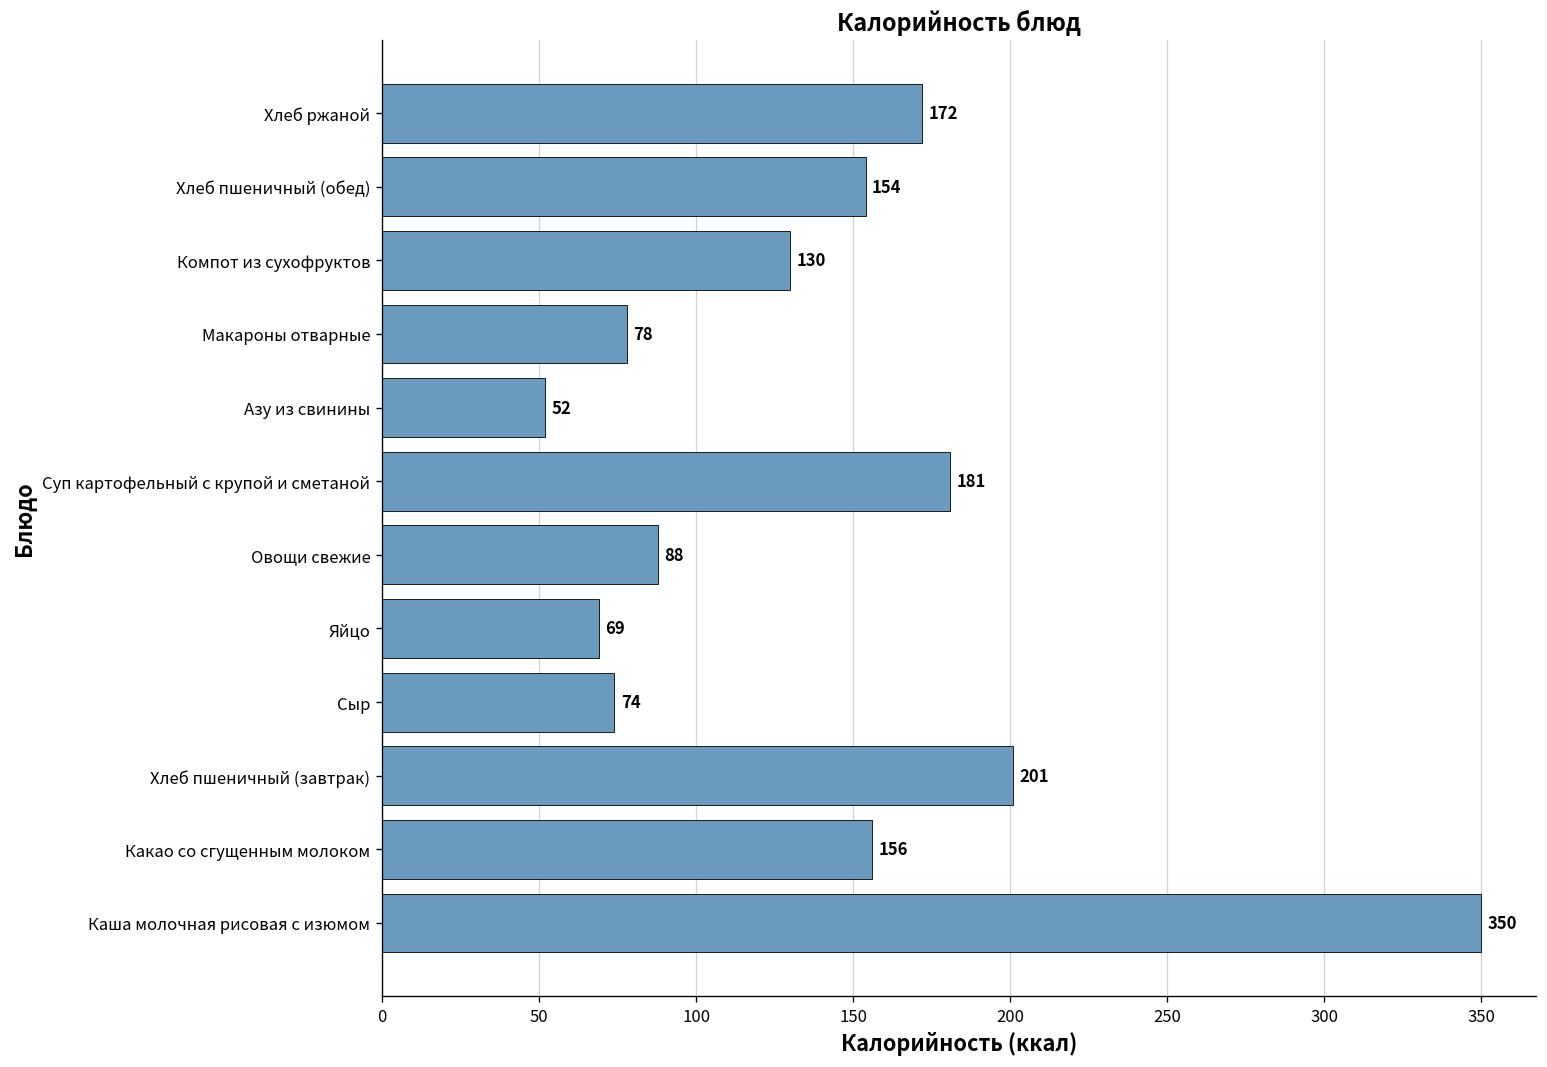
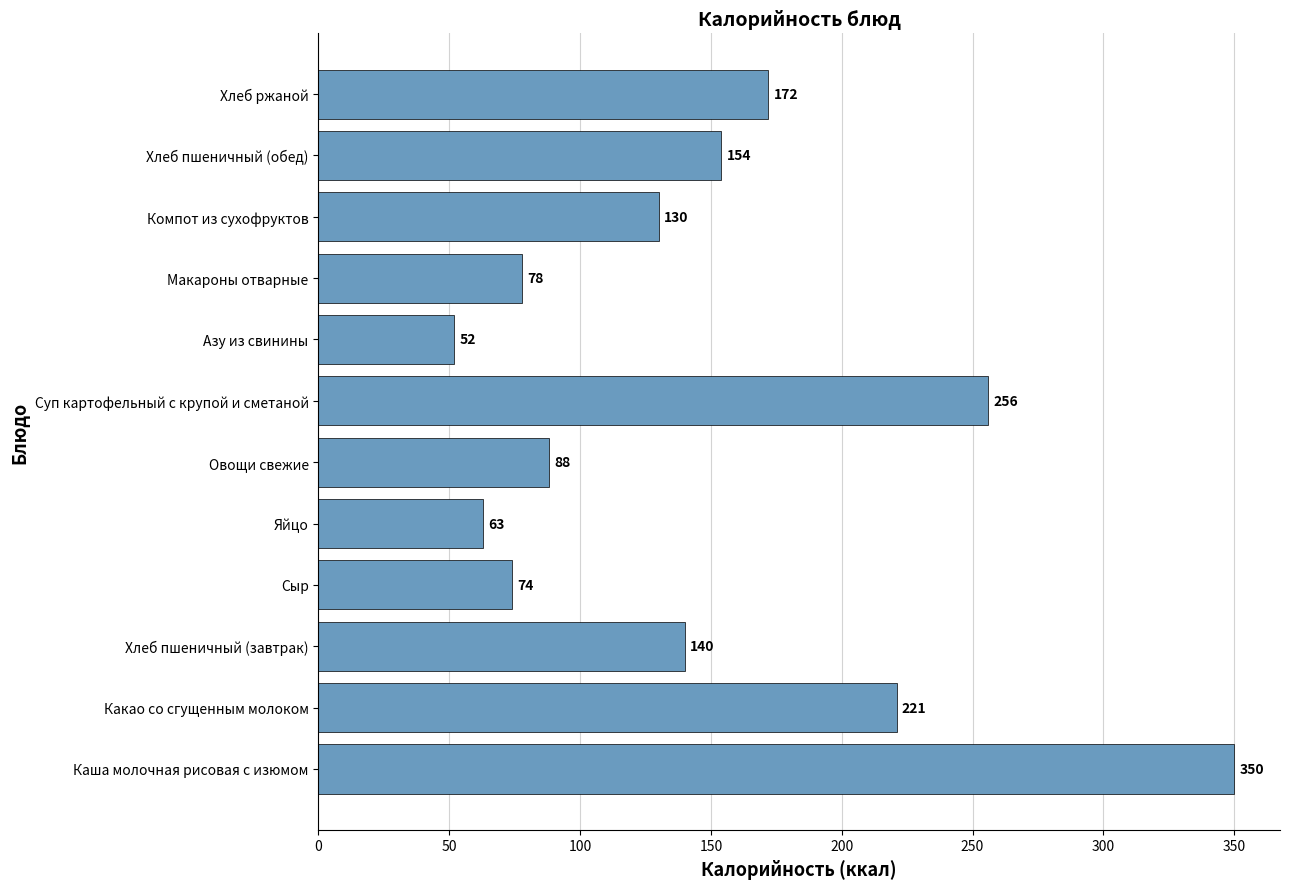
  {
    "Хлеб ржаной": 172,
    "Хлеб пшеничный (обед)": 154,
    "Компот из сухофруктов": 130,
    "Макароны отварные": 78,
    "Азу из свинины": 52,
-   "Суп картофельный с крупой и сметаной": 181,
+   "Суп картофельный с крупой и сметаной": 256,
    "Овощи свежие": 88,
-   "Яйцо": 69,
+   "Яйцо": 63,
    "Сыр": 74,
-   "Хлеб пшеничный (завтрак)": 201,
-   "Какао со сгущенным молоком": 156,
+   "Хлеб пшеничный (завтрак)": 140,
+   "Какао со сгущенным молоком": 221,
    "Каша молочная рисовая с изюмом": 350
  }
